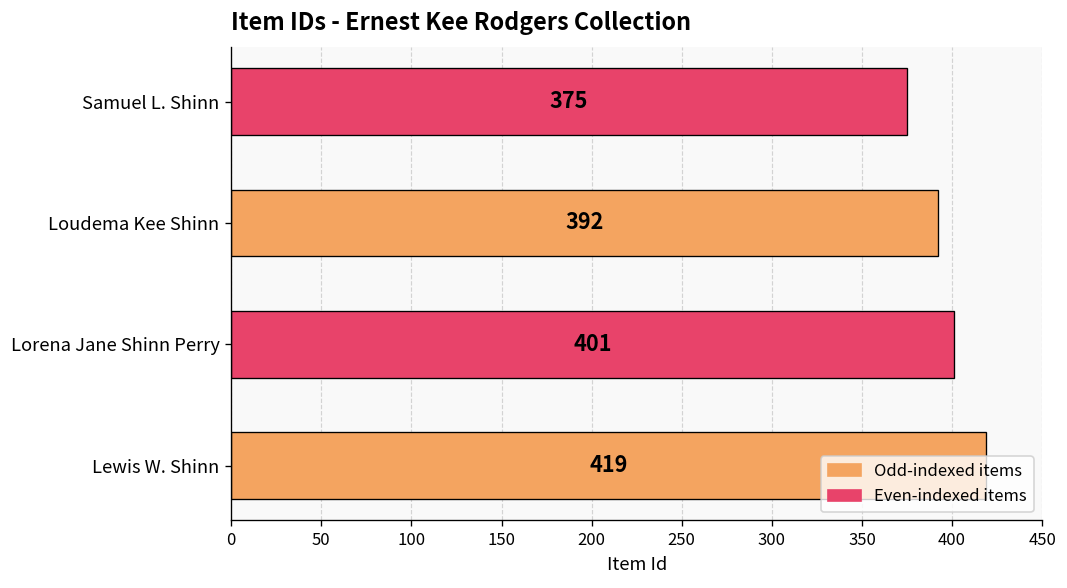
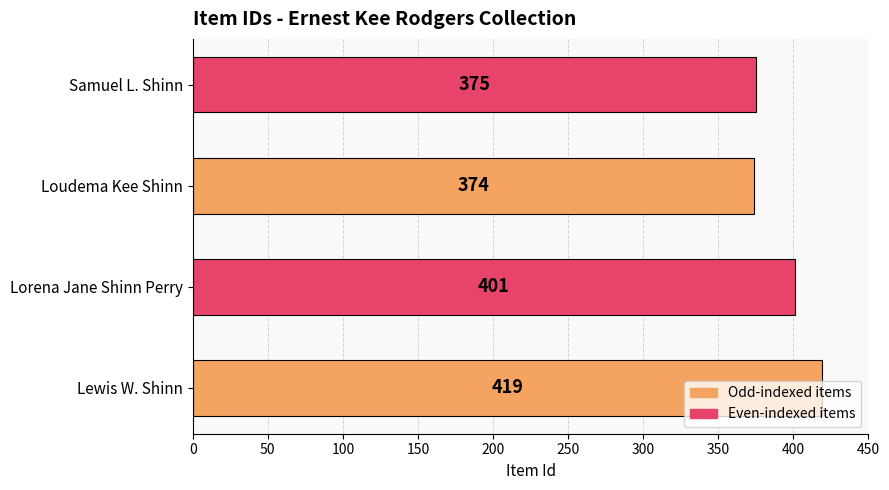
  {
    "Samuel L. Shinn": 375,
-   "Loudema Kee Shinn": 392,
+   "Loudema Kee Shinn": 374,
    "Lorena Jane Shinn Perry": 401
  }
